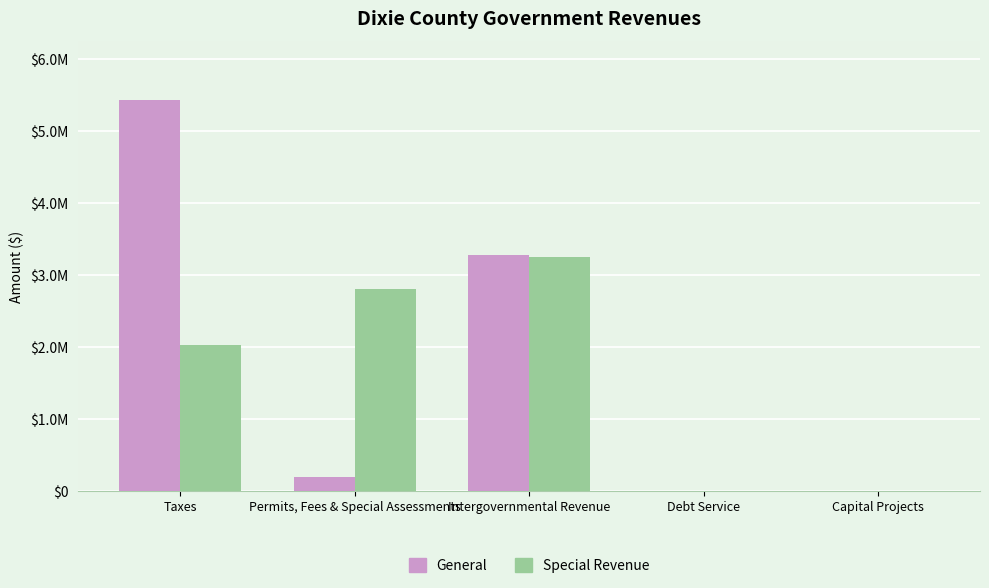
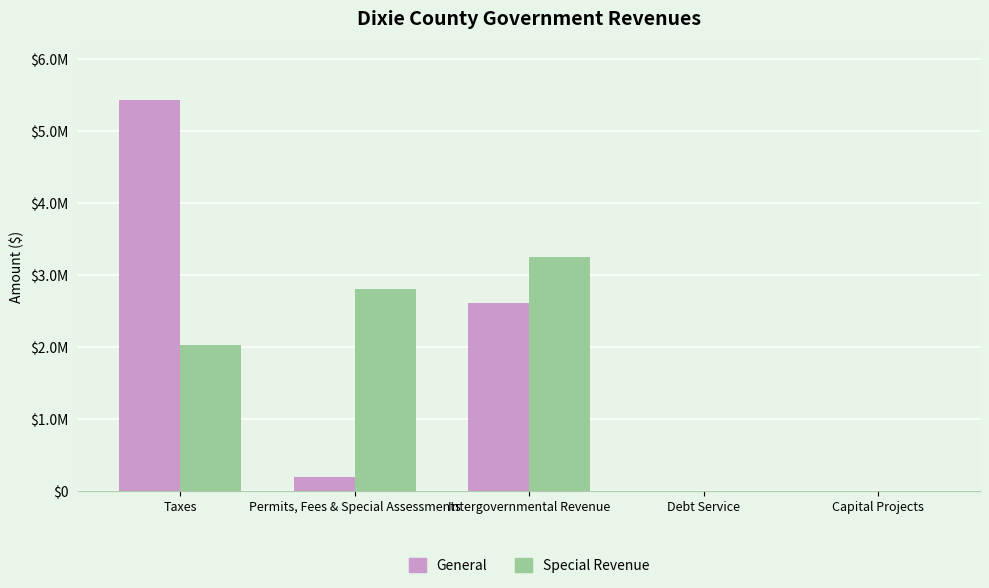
  {
    "General": {
      "Taxes": "$5400000",
      "Permits, Fees & Special Assessments": "$200000",
-     "Intergovernmental Revenue": "$3300000",
+     "Intergovernmental Revenue": "$2600000",
      "Debt Service": "$0",
      "Capital Projects": "$0"
    },
    "Special Revenue": {
      "Taxes": "$2000000",
      "Permits, Fees & Special Assessments": "$2800000",
      "Intergovernmental Revenue": "$3300000",
      "Debt Service": "$0",
      "Capital Projects": "$0"
    }
  }
